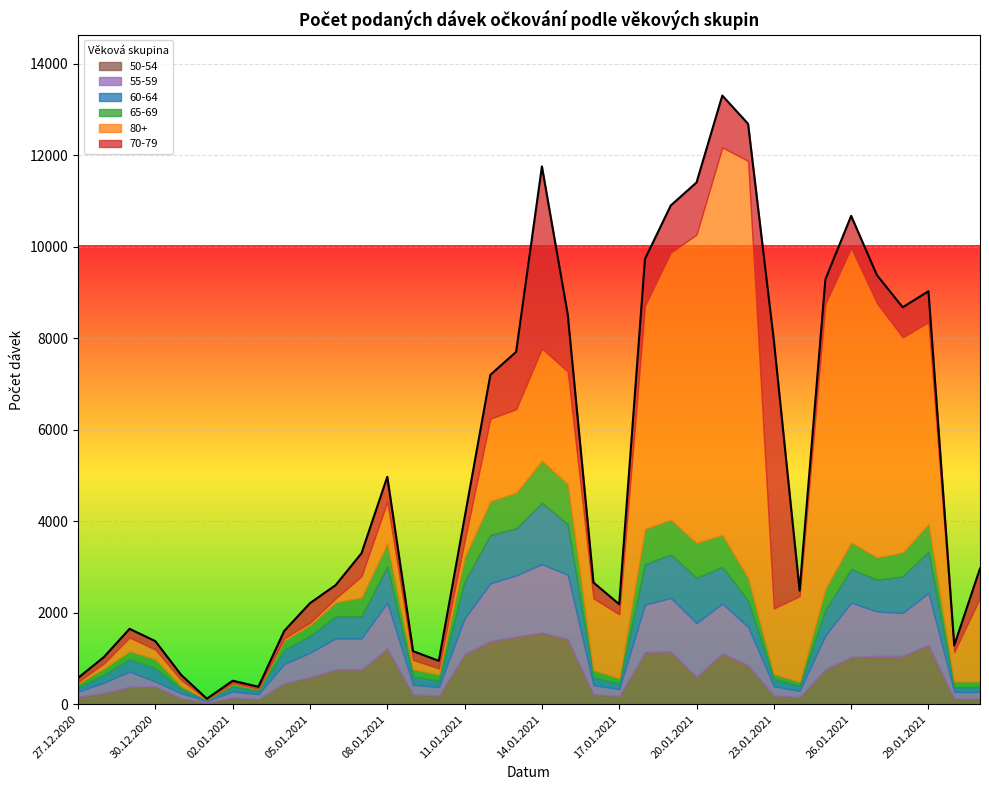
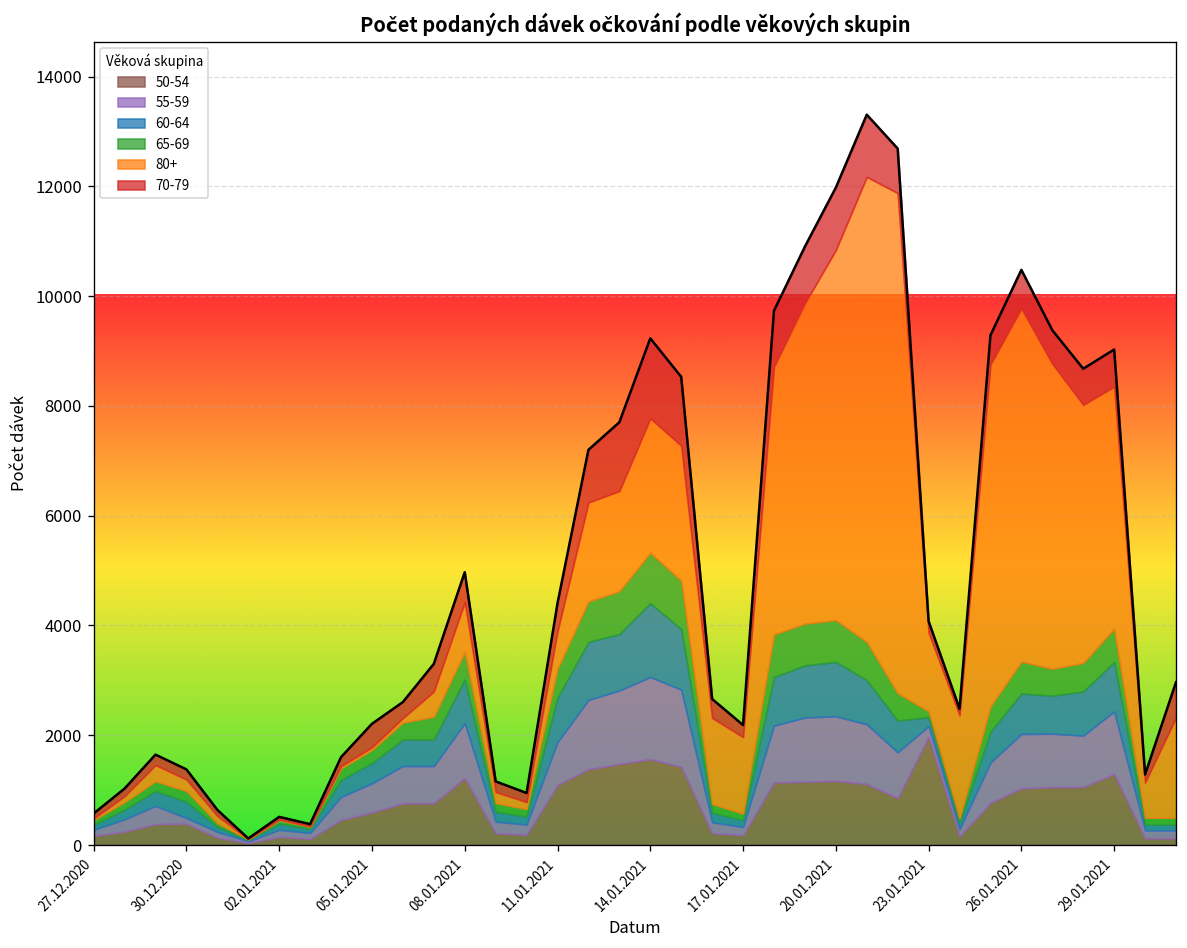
  {
    "50-54": {
      "27.12.2020": 200,
      "30.12.2020": 400,
      "02.01.2021": 200,
      "05.01.2021": 600,
      "08.01.2021": 1200,
      "11.01.2021": 1100,
      "14.01.2021": 1600,
      "17.01.2021": 200,
-     "20.01.2021": 600,
-     "23.01.2021": 200,
+     "20.01.2021": 1200,
+     "23.01.2021": 2000,
      "26.01.2021": 1000,
      "29.01.2021": 1300
    },
    "55-59": {
      "27.12.2020": 100,
      "30.12.2020": 100,
      "02.01.2021": 100,
      "05.01.2021": 500,
      "08.01.2021": 1000,
      "11.01.2021": 800,
      "14.01.2021": 1500,
      "17.01.2021": 100,
      "20.01.2021": 1200,
      "23.01.2021": 200,
-     "26.01.2021": 1200,
+     "26.01.2021": 1000,
      "29.01.2021": 1100
    },
    "60-64": {
      "27.12.2020": 100,
      "30.12.2020": 300,
      "02.01.2021": 100,
      "05.01.2021": 400,
      "08.01.2021": 800,
      "11.01.2021": 800,
      "14.01.2021": 1300,
      "17.01.2021": 100,
      "20.01.2021": 1000,
      "23.01.2021": 200,
      "26.01.2021": 700,
      "29.01.2021": 900
    },
    "65-69": {
      "30.12.2020": 200,
      "08.01.2021": 500,
      "11.01.2021": 500,
      "14.01.2021": 900,
      "17.01.2021": 100,
      "20.01.2021": 800,
      "23.01.2021": 100,
      "26.01.2021": 600,
      "29.01.2021": 600
    },
    "80+": {
      "30.12.2020": 200,
      "08.01.2021": 900,
-     "11.01.2021": 400,
+     "11.01.2021": 700,
      "14.01.2021": 2500,
      "17.01.2021": 1400,
      "20.01.2021": 6700,
      "23.01.2021": 1400,
      "26.01.2021": 6400,
      "29.01.2021": 4400
    },
    "70-79": {
      "27.12.2020": 100,
      "30.12.2020": 200,
      "05.01.2021": 400,
      "08.01.2021": 500,
      "11.01.2021": 500,
-     "14.01.2021": 4000,
+     "14.01.2021": 1500,
      "17.01.2021": 200,
      "20.01.2021": 1100,
-     "23.01.2021": 5900,
+     "23.01.2021": 200,
      "26.01.2021": 700,
      "29.01.2021": 700
    }
  }
